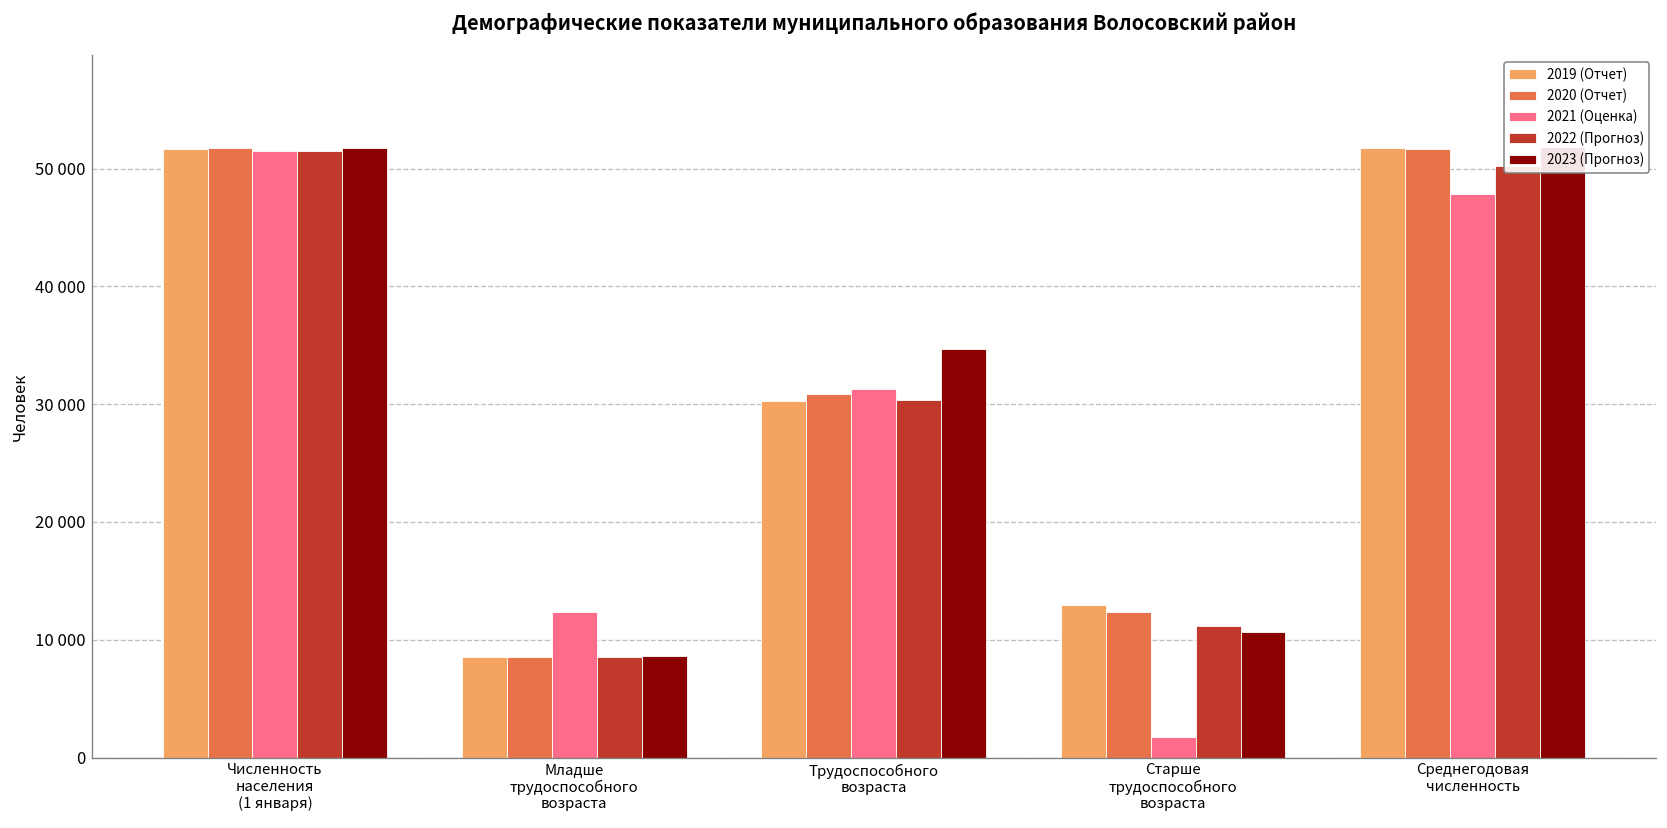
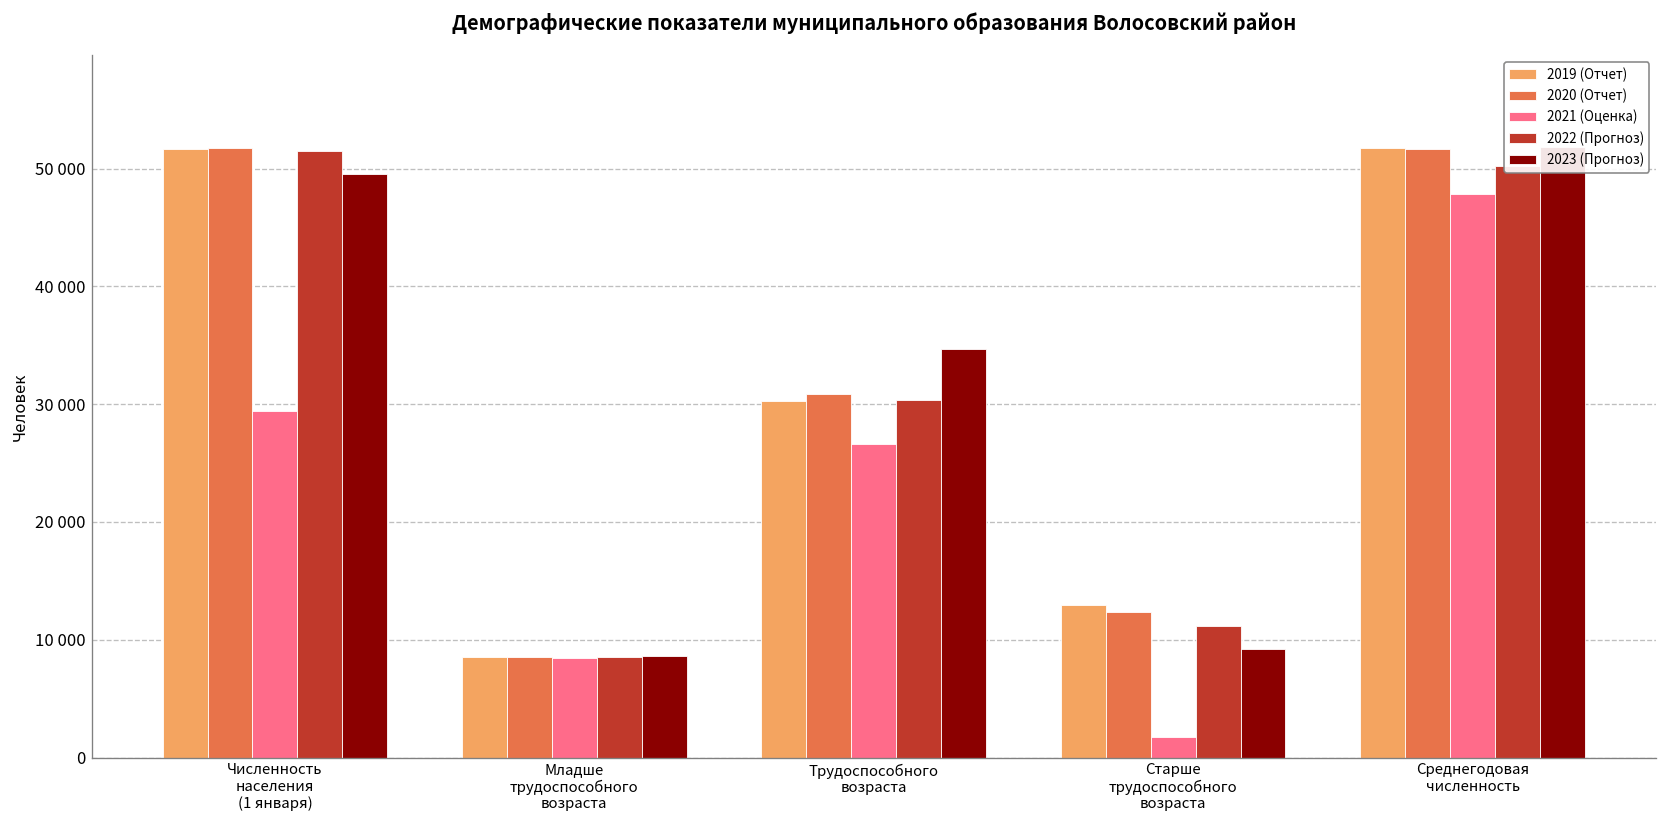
  {
    "2021 (Оценка)": {
-     "Численность населения (1 января)": 52000,
-     "Младше трудоспособного возраста": 12000,
-     "Трудоспособного возраста": 31000,
+     "Численность населения (1 января)": 29000,
+     "Младше трудоспособного возраста": 8000,
+     "Трудоспособного возраста": 27000,
      "Старше трудоспособного возраста": 2000,
      "Среднегодовая численность": 48000
    },
    "2022 (Прогноз)": {
      "Численность населения (1 января)": 52000,
      "Младше трудоспособного возраста": 9000,
      "Трудоспособного возраста": 30000,
      "Старше трудоспособного возраста": 11000,
      "Среднегодовая численность": 50000
    },
    "2023 (Прогноз)": {
-     "Численность населения (1 января)": 52000,
+     "Численность населения (1 января)": 50000,
      "Младше трудоспособного возраста": 9000,
      "Трудоспособного возраста": 35000,
-     "Старше трудоспособного возраста": 11000
+     "Старше трудоспособного возраста": 9000
    }
  }
